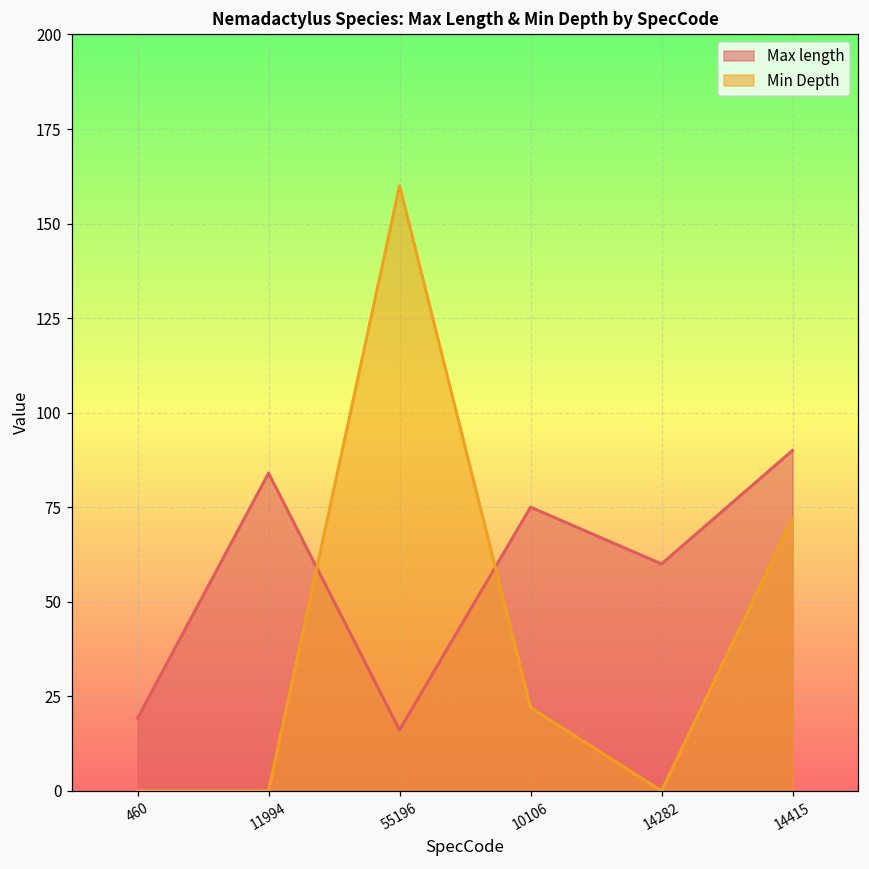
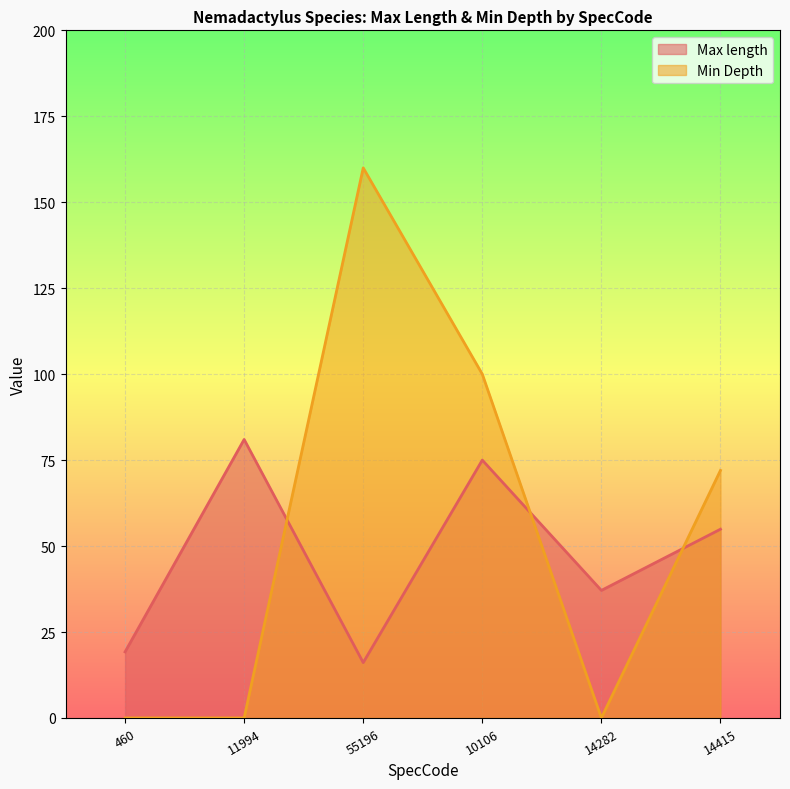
  {
    "Max length": {
      "460": 19,
-     "11994": 84,
+     "11994": 81,
      "55196": 16,
      "10106": 75,
-     "14282": 60,
-     "14415": 90
+     "14282": 37,
+     "14415": 55
    },
    "Min Depth": {
      "460": 0,
      "11994": 0,
      "55196": 160,
-     "10106": 22,
+     "10106": 100,
      "14282": 0,
      "14415": 72
    }
  }
